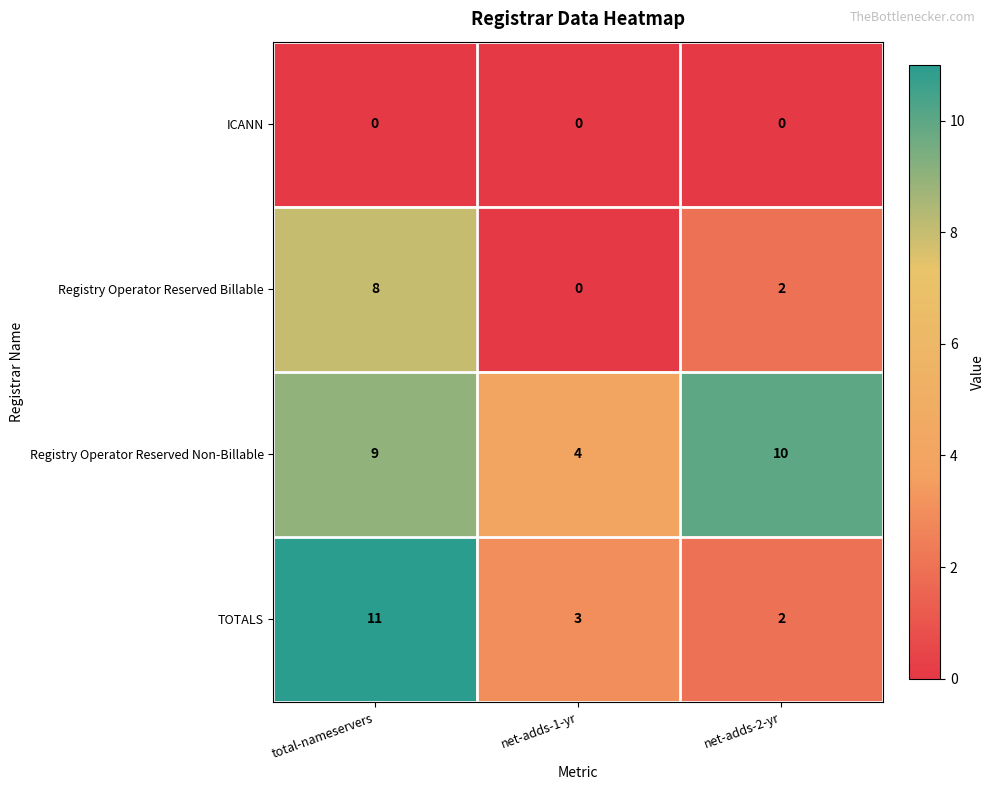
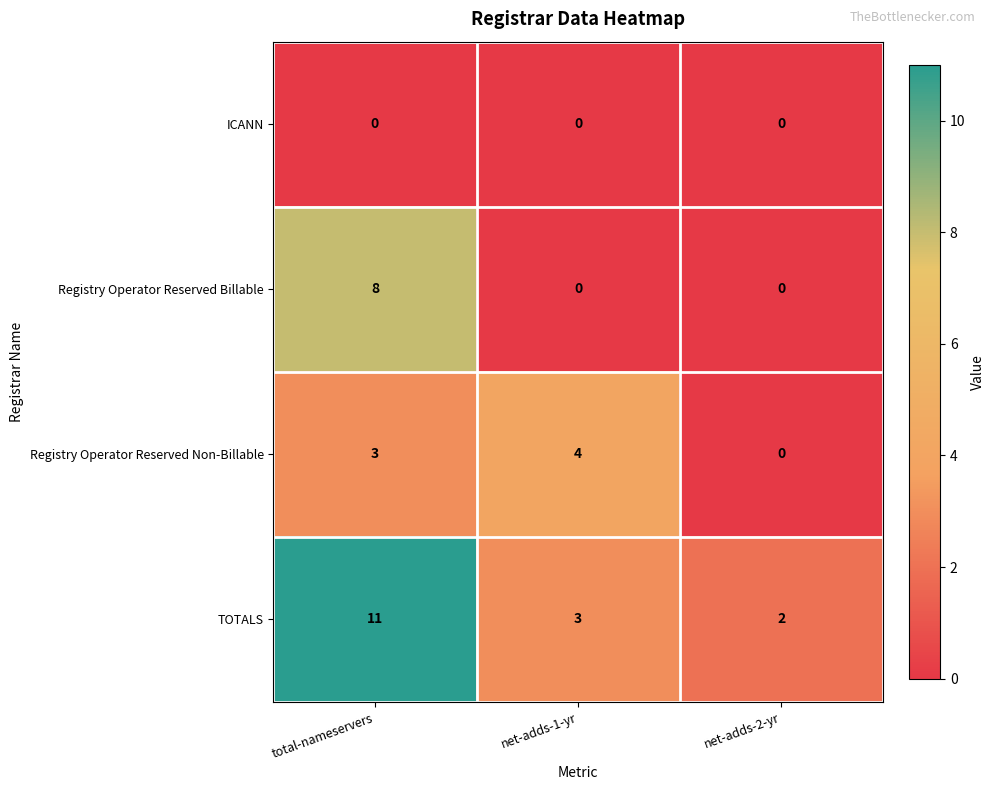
  {
    "ICANN": {
      "total-nameservers": 0,
      "net-adds-1-yr": 0,
      "net-adds-2-yr": 0
    },
    "Registry Operator Reserved Billable": {
      "total-nameservers": 8,
      "net-adds-1-yr": 0,
-     "net-adds-2-yr": 2
+     "net-adds-2-yr": 0
    },
    "Registry Operator Reserved Non-Billable": {
-     "total-nameservers": 9,
+     "total-nameservers": 3,
      "net-adds-1-yr": 4,
-     "net-adds-2-yr": 10
+     "net-adds-2-yr": 0
    },
    "TOTALS": {
      "total-nameservers": 11,
      "net-adds-1-yr": 3,
      "net-adds-2-yr": 2
    }
  }
